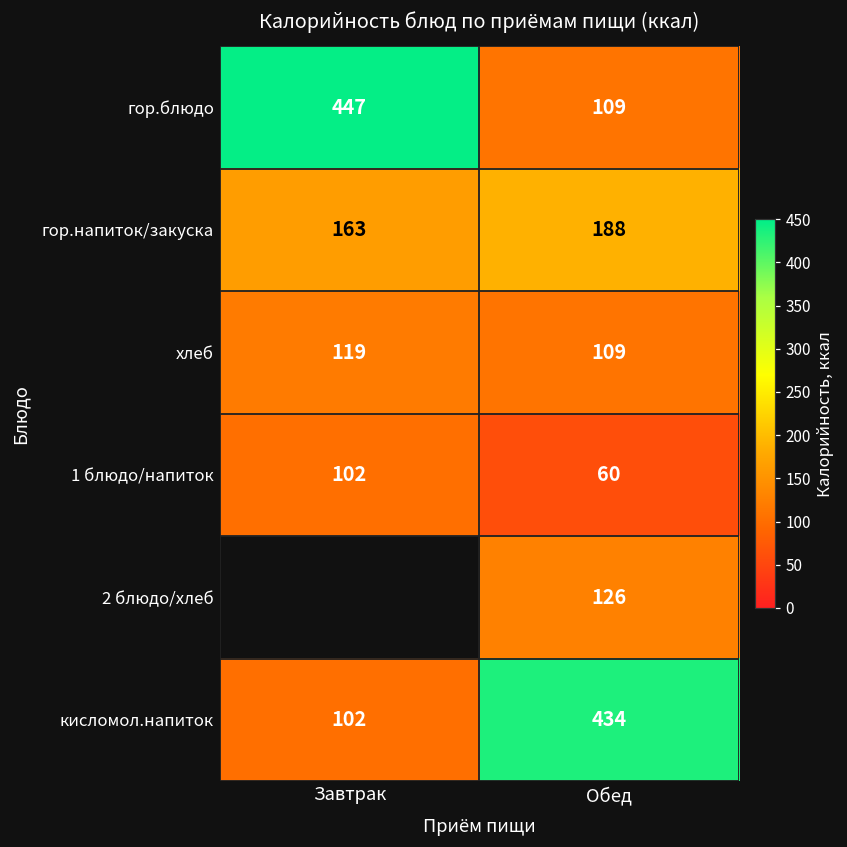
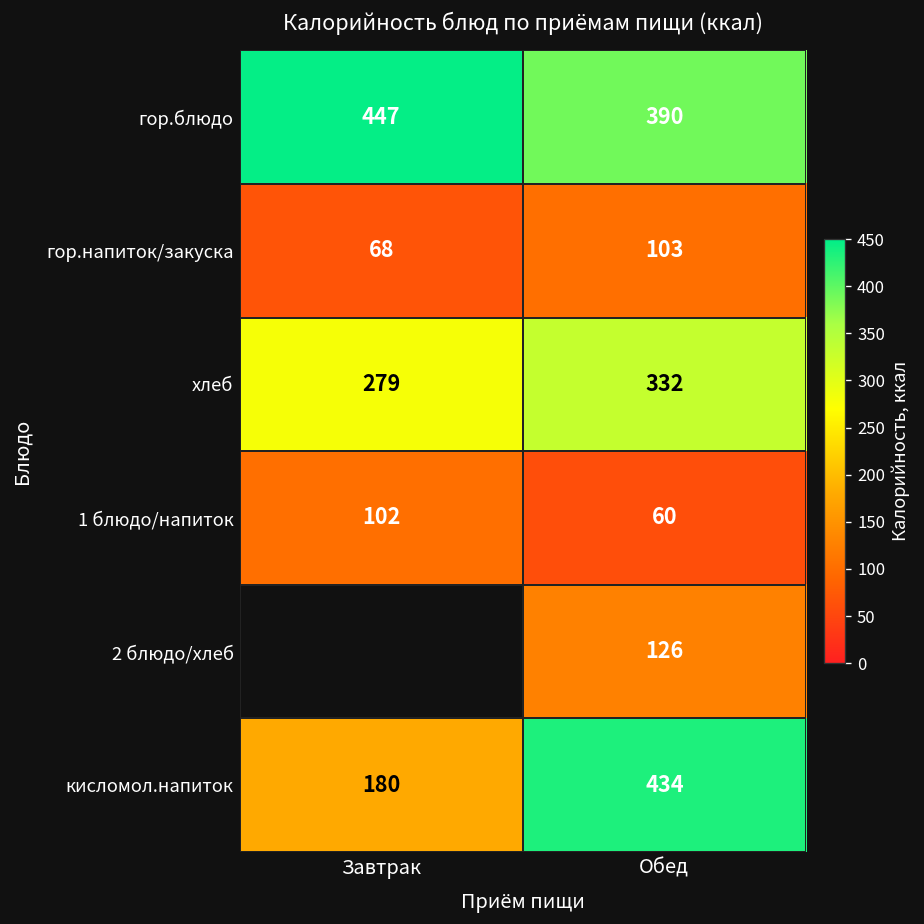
  {
    "гор.блюдо": {
      "Завтрак": 447,
-     "Обед": 109
+     "Обед": 390
    },
    "гор.напиток/закуска": {
-     "Завтрак": 163,
-     "Обед": 188
+     "Завтрак": 68,
+     "Обед": 103
    },
    "хлеб": {
-     "Завтрак": 119,
-     "Обед": 109
+     "Завтрак": 279,
+     "Обед": 332
    },
    "1 блюдо/напиток": {
      "Завтрак": 102,
      "Обед": 60
    },
    "2 блюдо/хлеб": {
      "Обед": 126
    },
    "кисломол.напиток": {
-     "Завтрак": 102,
+     "Завтрак": 180,
      "Обед": 434
    }
  }
